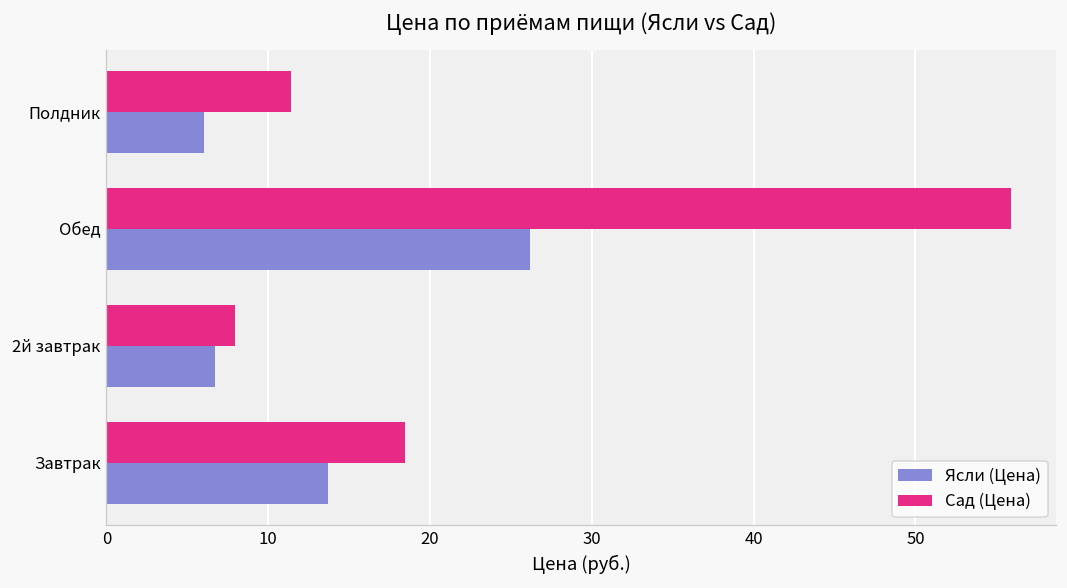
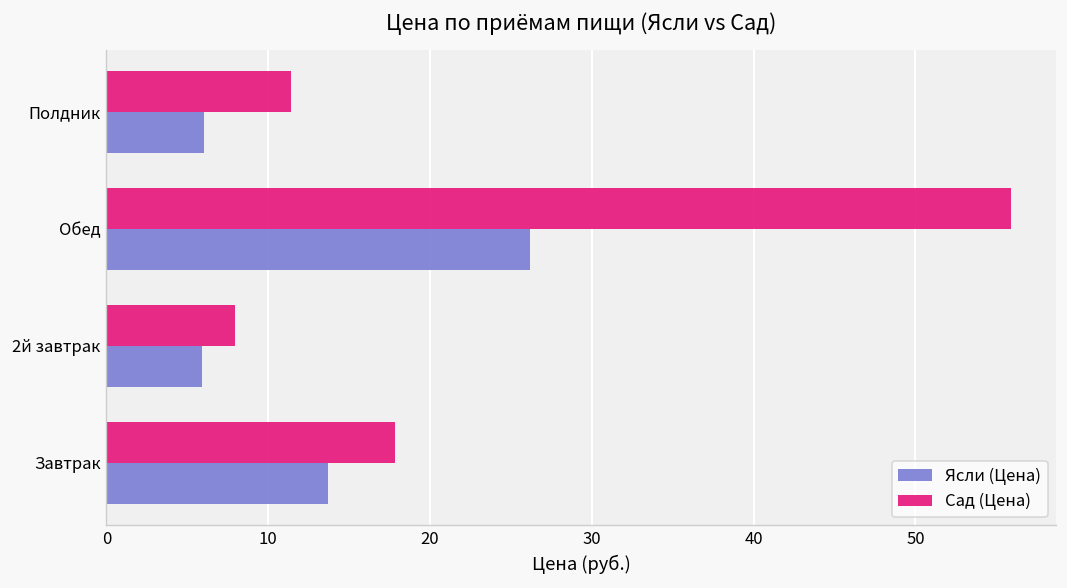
  {
    "Ясли (Цена)": {
      "Полдник": 6.0,
      "Обед": 26.2,
-     "2й завтрак": 6.7,
+     "2й завтрак": 5.9,
      "Завтрак": 13.7
    },
    "Сад (Цена)": {
      "Полдник": 11.4,
      "Обед": 55.9,
      "2й завтрак": 8.0,
-     "Завтрак": 18.5
+     "Завтрак": 17.8
    }
  }
